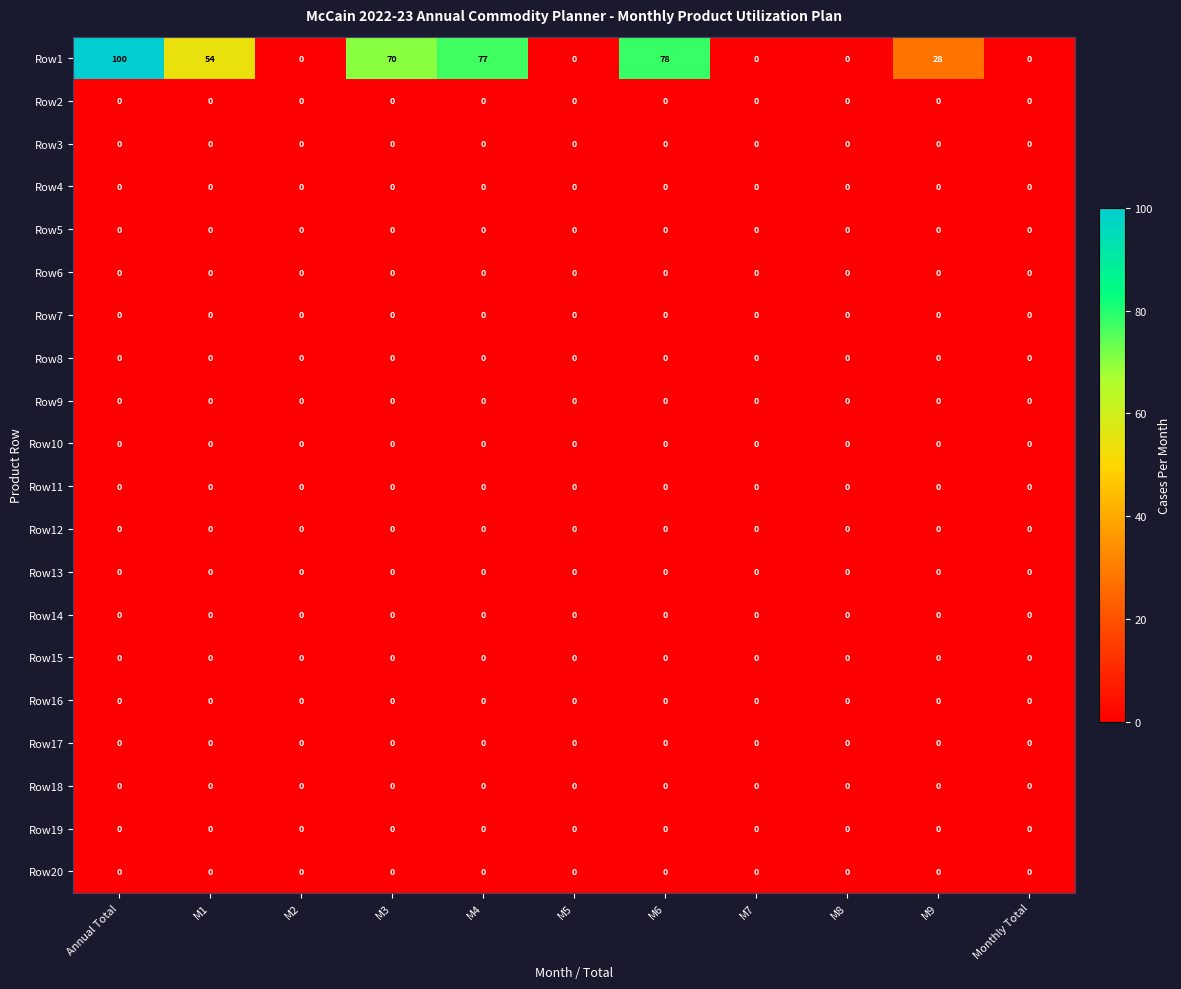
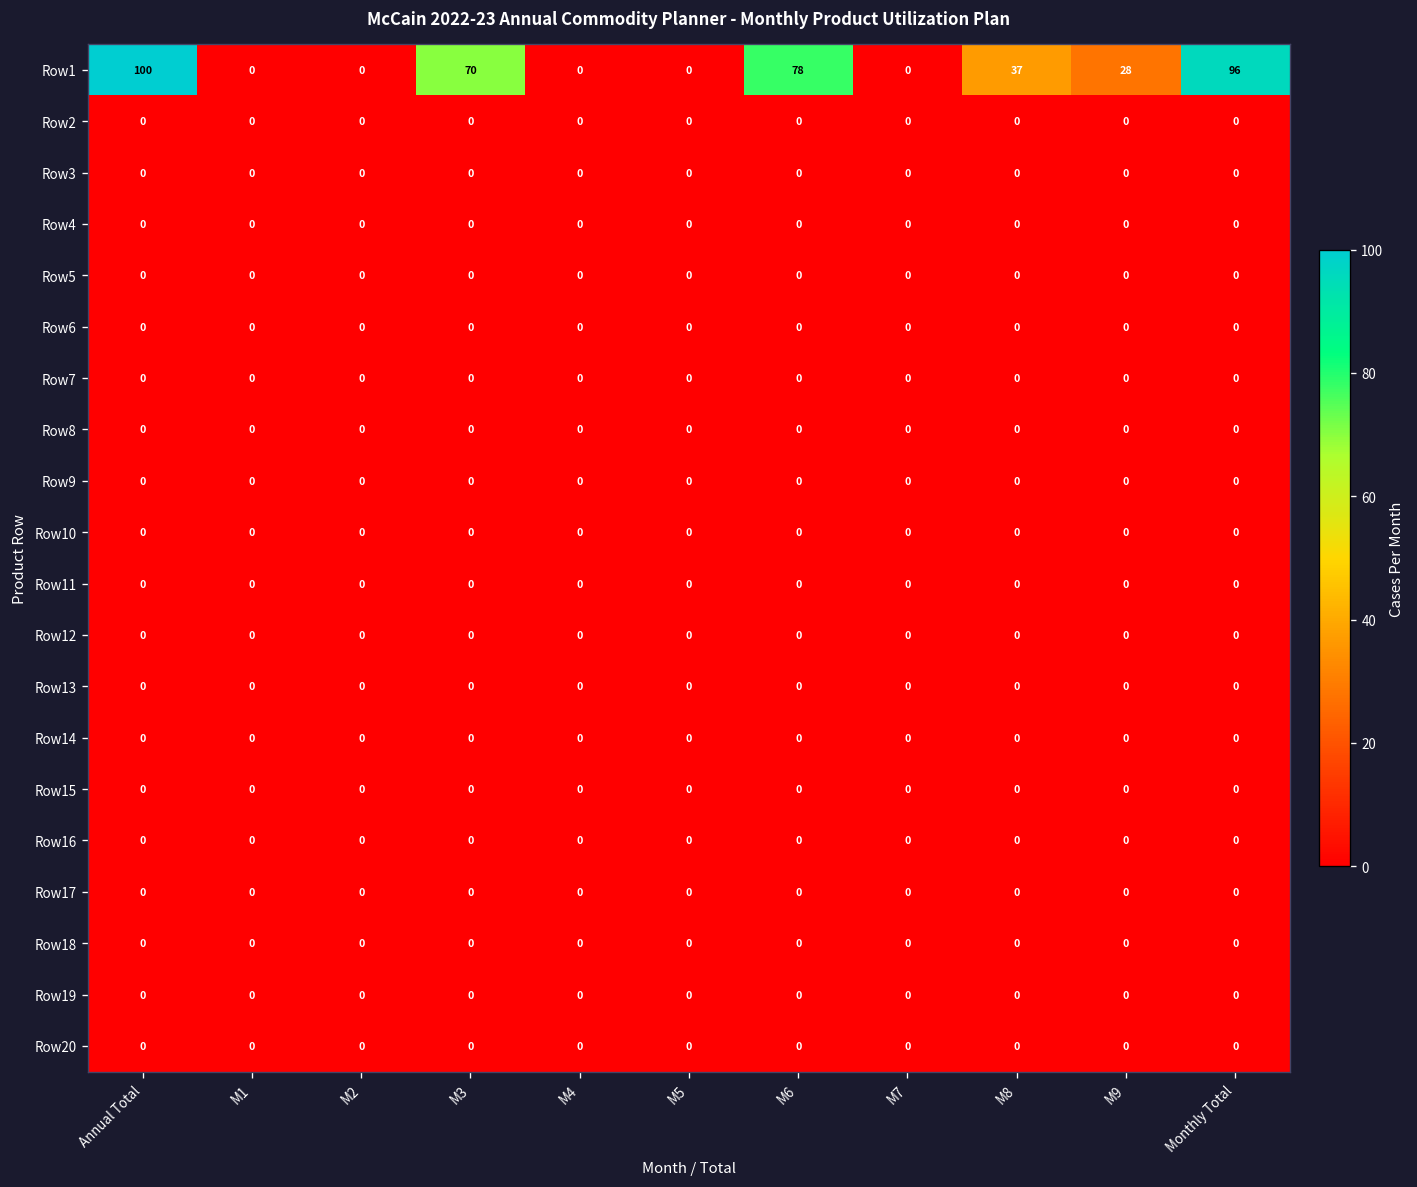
  {
    "Row1": {
      "Annual Total": 100,
-     "M1": 54,
+     "M1": 0,
      "M2": 0,
      "M3": 70,
-     "M4": 77,
+     "M4": 0,
      "M5": 0,
      "M6": 78,
      "M7": 0,
-     "M8": 0,
+     "M8": 37,
      "M9": 28,
-     "Monthly Total": 0
+     "Monthly Total": 96
    }
  }
